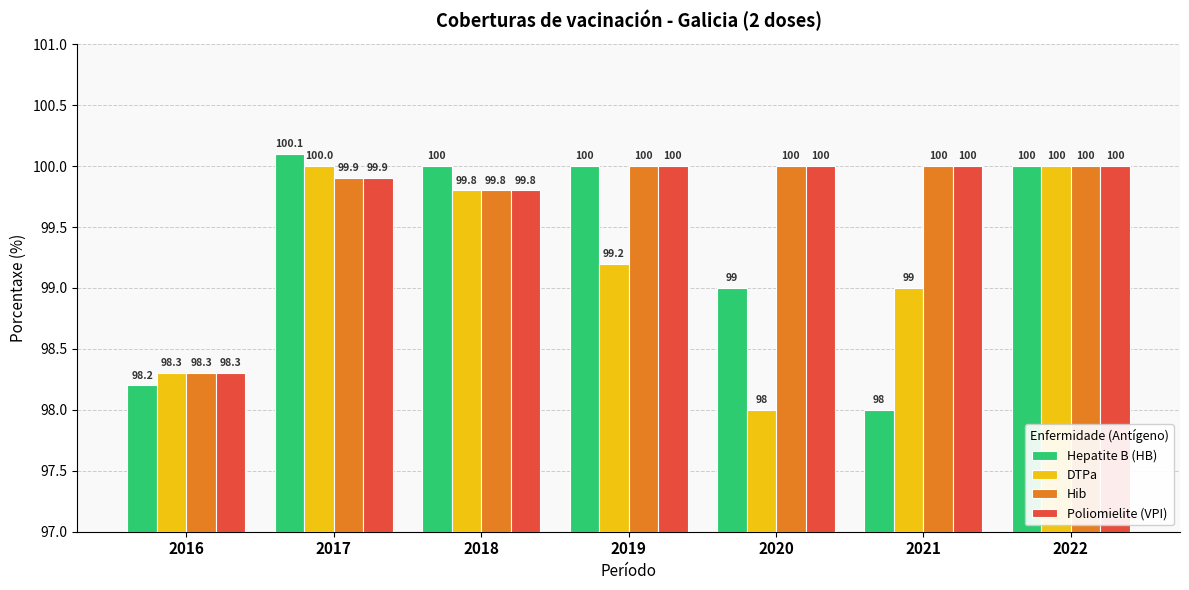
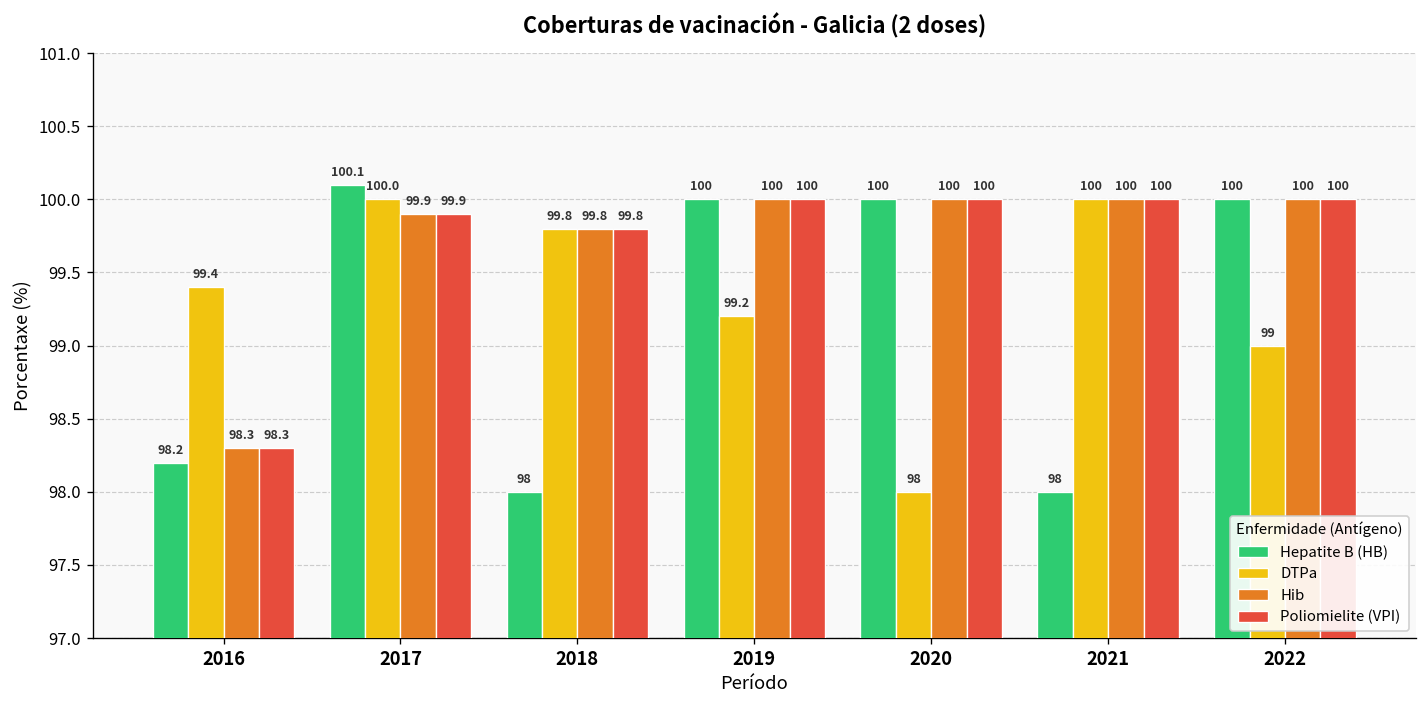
  {
    "Hepatite B (HB)": {
      "2016": 98.2,
      "2017": 100.1,
-     "2018": 100,
+     "2018": 98,
      "2019": 100,
-     "2020": 99,
+     "2020": 100,
      "2021": 98,
      "2022": 100
    },
    "DTPa": {
-     "2016": 98.3,
+     "2016": 99.4,
      "2017": 100.0,
      "2018": 99.8,
      "2019": 99.2,
      "2020": 98,
-     "2021": 99,
-     "2022": 100
+     "2021": 100,
+     "2022": 99
    }
  }
